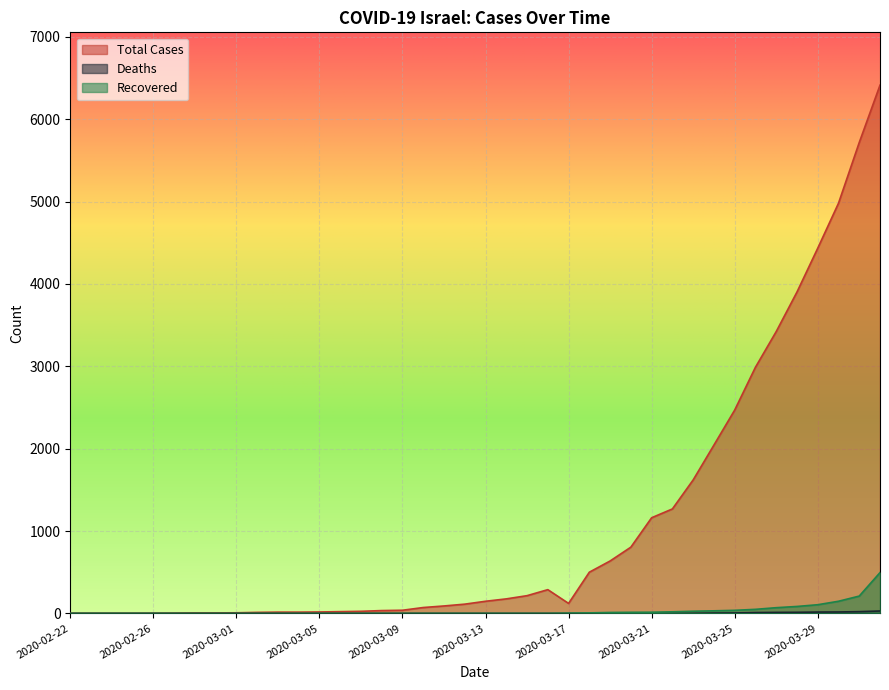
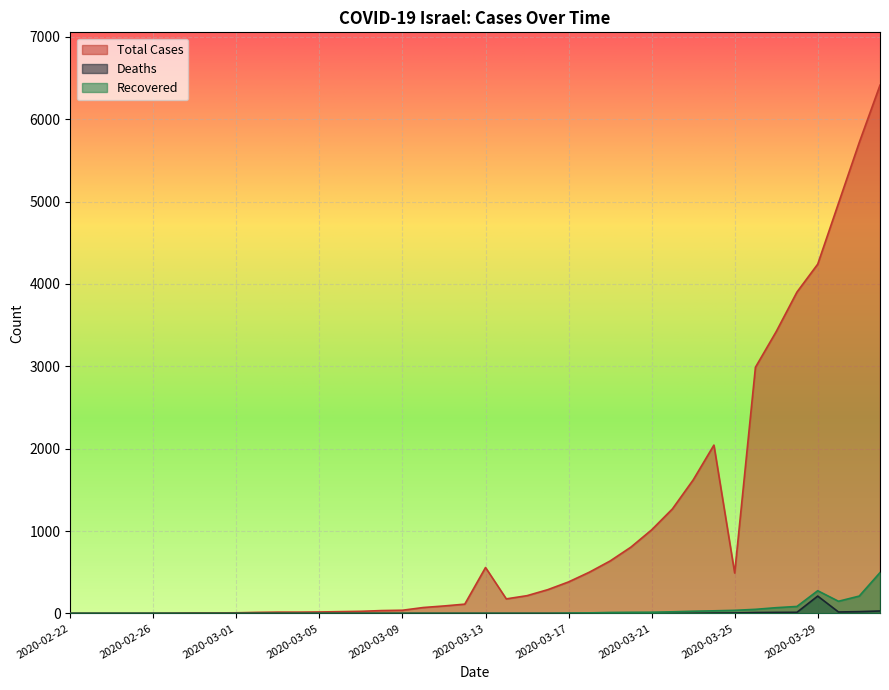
  {
    "Total Cases": {
      "2020-03-09": 0,
-     "2020-03-13": 100,
-     "2020-03-17": 100,
-     "2020-03-21": 1200,
-     "2020-03-25": 2500,
-     "2020-03-29": 4400
+     "2020-03-13": 600,
+     "2020-03-17": 400,
+     "2020-03-21": 1000,
+     "2020-03-25": 500,
+     "2020-03-29": 4200
    },
    "Deaths": {
      "2020-03-25": 0,
-     "2020-03-29": 0
+     "2020-03-29": 200
    },
    "Recovered": {
      "2020-03-25": 0,
-     "2020-03-29": 100
+     "2020-03-29": 300
    }
  }
